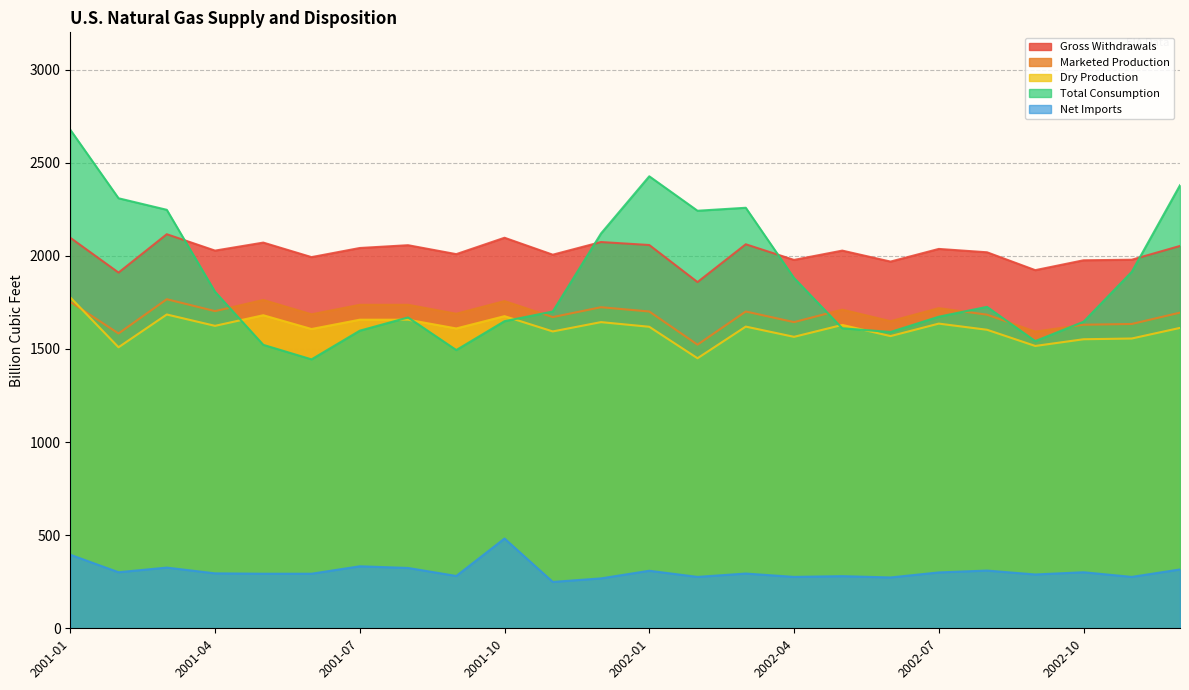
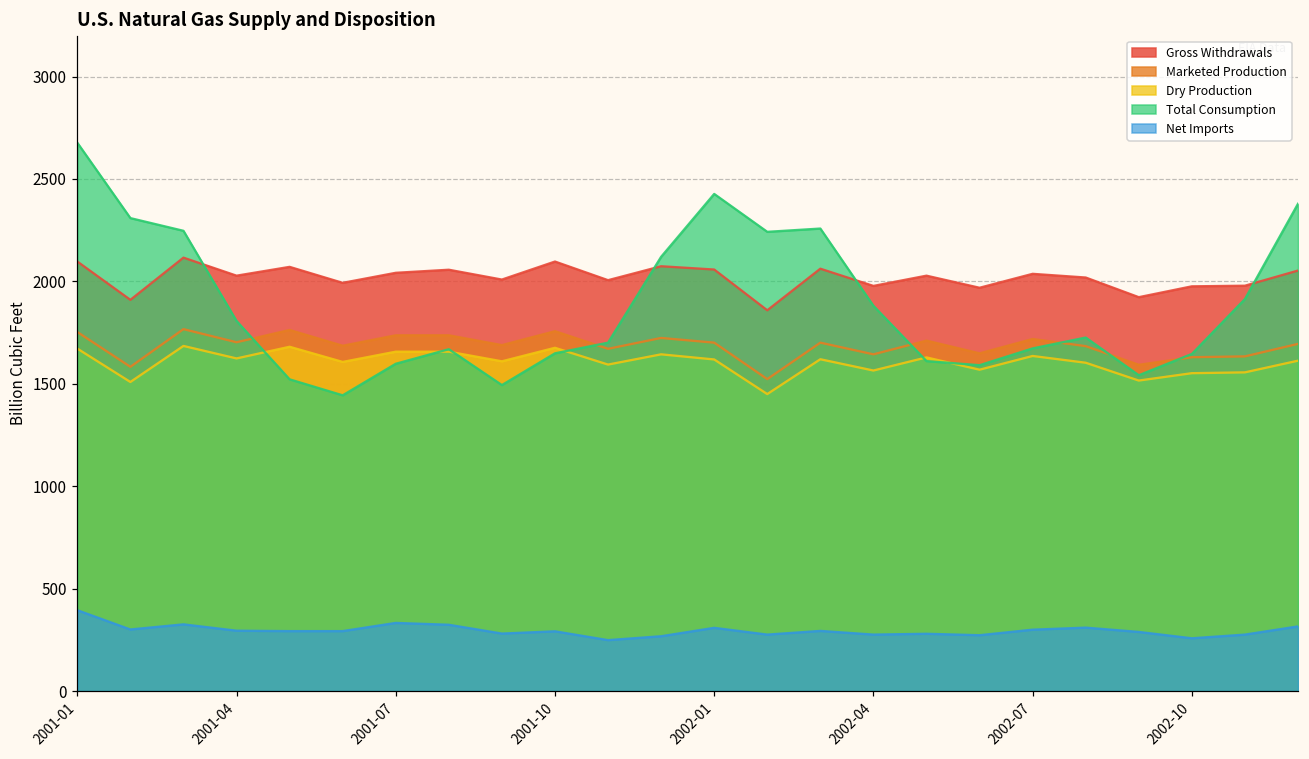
  {
    "Dry Production": {
-     "2001-01": 1780,
+     "2001-01": 1670,
      "2001-04": 1620,
      "2001-07": 1660,
      "2001-10": 1680,
      "2002-01": 1620,
      "2002-04": 1570,
      "2002-07": 1640,
      "2002-10": 1550
    },
    "Total Consumption": {
      "2001-01": 2680,
      "2001-04": 1810,
      "2001-07": 1600,
      "2001-10": 1650,
      "2002-01": 2430,
      "2002-04": 1880,
      "2002-07": 1670,
      "2002-10": 1650
    },
    "Net Imports": {
      "2001-01": 400,
      "2001-04": 300,
      "2001-07": 330,
-     "2001-10": 480,
+     "2001-10": 290,
      "2002-01": 310,
      "2002-04": 280,
      "2002-07": 300,
-     "2002-10": 300
+     "2002-10": 260
    }
  }
